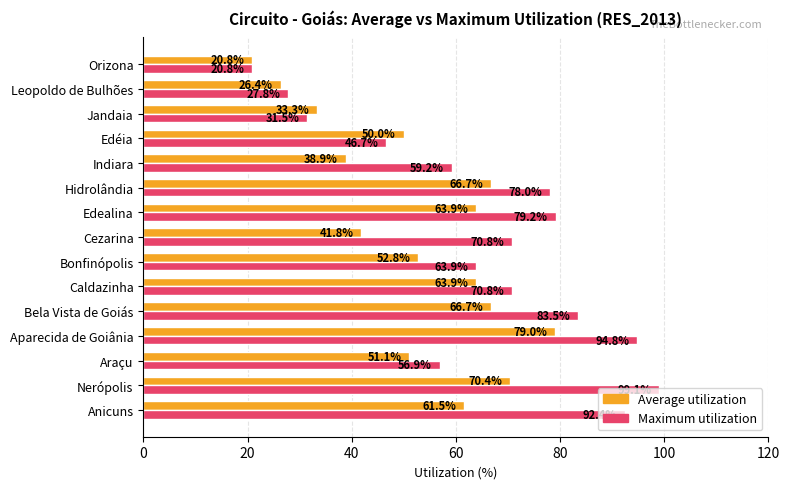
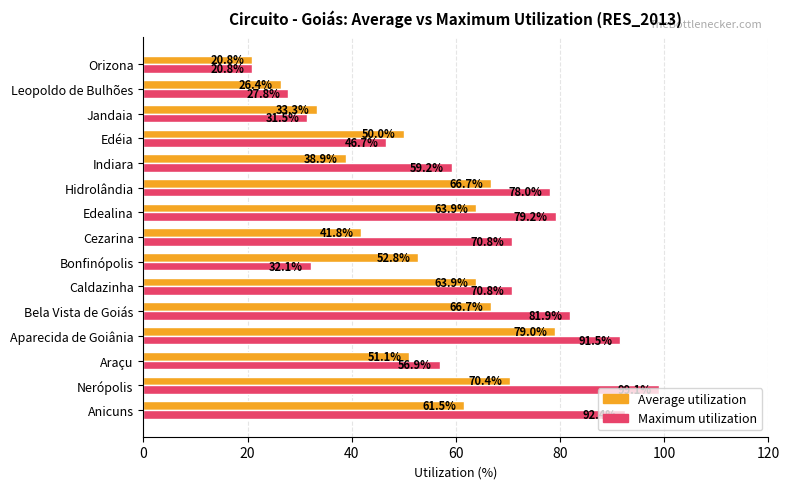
  {
    "Average utilization": {
      "Indiara": "38.9%",
      "Hidrolândia": "66.7%",
      "Edealina": "63.9%",
      "Cezarina": "41.8%",
      "Bonfinópolis": "52.8%",
      "Caldazinha": "63.9%",
      "Bela Vista de Goiás": "66.7%",
      "Aparecida de Goiânia": "79.0%",
      "Araçu": "51.1%",
      "Nerópolis": "70.4%",
      "Anicuns": "61.5%"
    },
    "Maximum utilization": {
      "Indiara": "59.2%",
      "Hidrolândia": "78.0%",
      "Edealina": "79.2%",
      "Cezarina": "70.8%",
-     "Bonfinópolis": "63.9%",
+     "Bonfinópolis": "32.1%",
      "Caldazinha": "70.8%",
-     "Bela Vista de Goiás": "83.5%",
-     "Aparecida de Goiânia": "94.8%",
+     "Bela Vista de Goiás": "81.9%",
+     "Aparecida de Goiânia": "91.5%",
      "Araçu": "56.9%"
    }
  }
